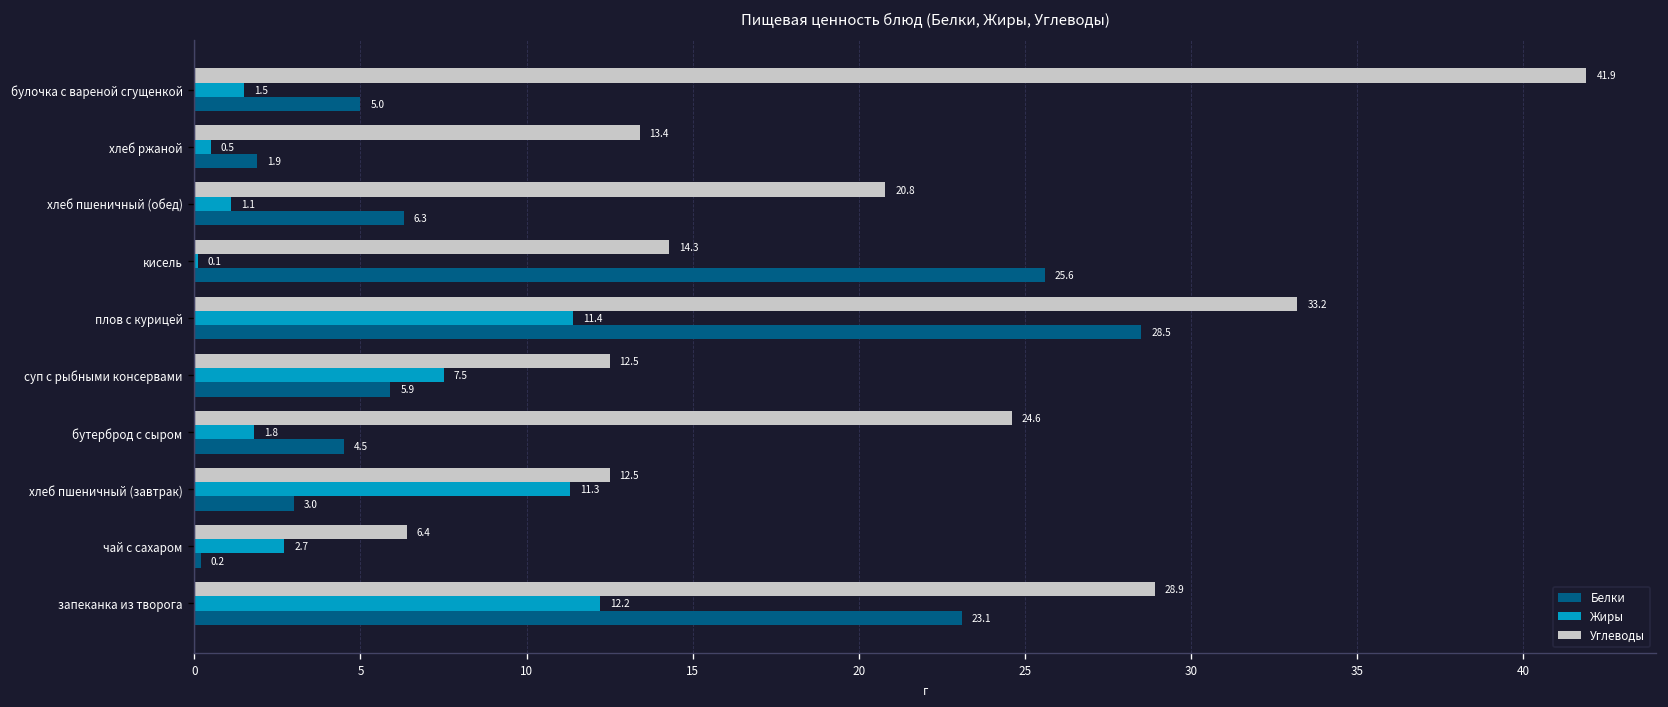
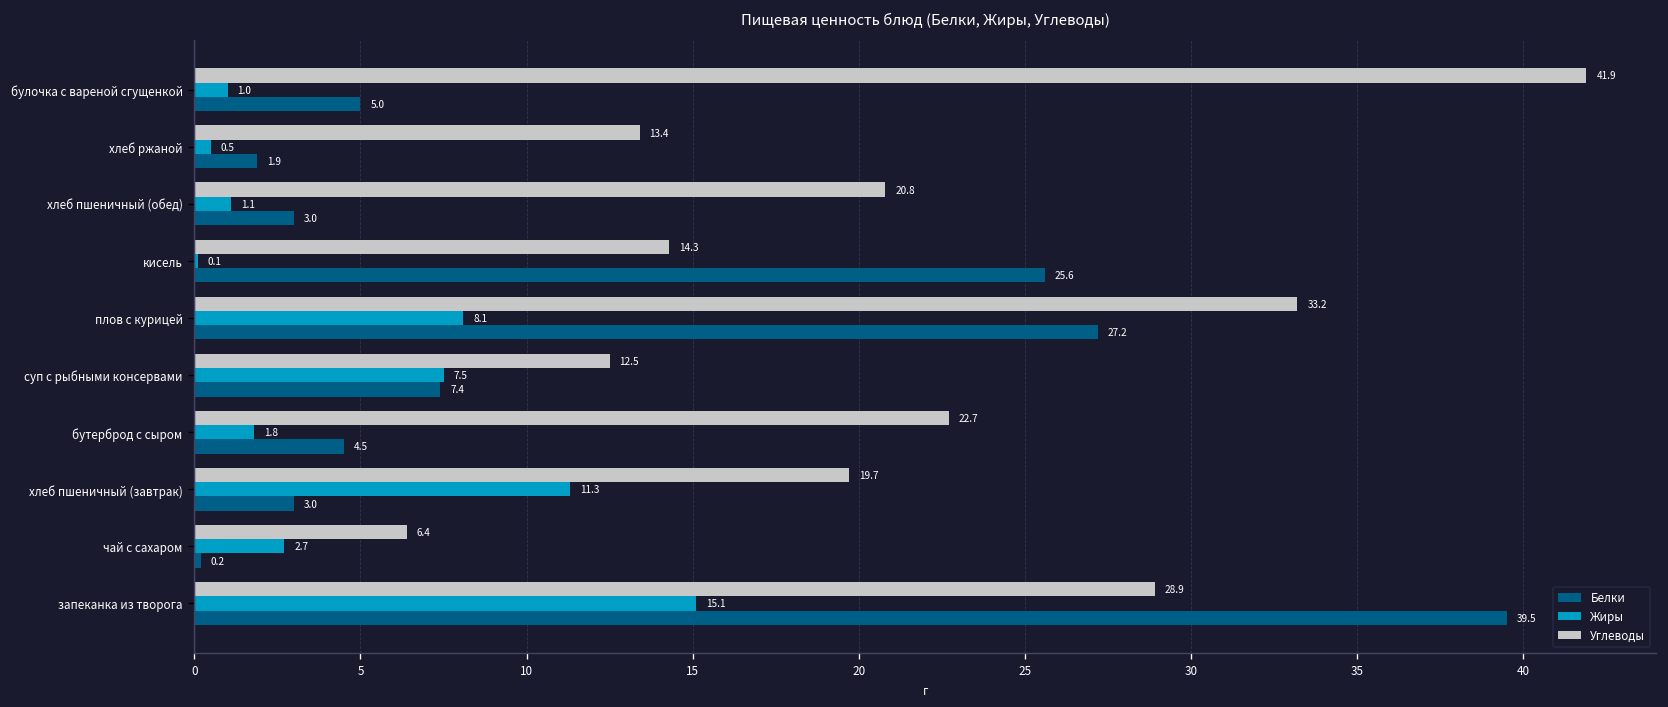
  {
    "Белки": {
      "булочка с вареной сгущенкой": 5.0,
      "хлеб ржаной": 1.9,
-     "хлеб пшеничный (обед)": 6.3,
+     "хлеб пшеничный (обед)": 3.0,
      "кисель": 25.6,
-     "плов с курицей": 28.5,
-     "суп с рыбными консервами": 5.9,
+     "плов с курицей": 27.2,
+     "суп с рыбными консервами": 7.4,
      "бутерброд с сыром": 4.5,
      "хлеб пшеничный (завтрак)": 3.0,
      "чай с сахаром": 0.2,
-     "запеканка из творога": 23.1
+     "запеканка из творога": 39.5
    },
    "Жиры": {
-     "булочка с вареной сгущенкой": 1.5,
+     "булочка с вареной сгущенкой": 1.0,
      "хлеб ржаной": 0.5,
      "хлеб пшеничный (обед)": 1.1,
      "кисель": 0.1,
-     "плов с курицей": 11.4,
+     "плов с курицей": 8.1,
      "суп с рыбными консервами": 7.5,
      "бутерброд с сыром": 1.8,
      "хлеб пшеничный (завтрак)": 11.3,
      "чай с сахаром": 2.7,
-     "запеканка из творога": 12.2
+     "запеканка из творога": 15.1
    },
    "Углеводы": {
      "булочка с вареной сгущенкой": 41.9,
      "хлеб ржаной": 13.4,
      "хлеб пшеничный (обед)": 20.8,
      "кисель": 14.3,
      "плов с курицей": 33.2,
      "суп с рыбными консервами": 12.5,
-     "бутерброд с сыром": 24.6,
-     "хлеб пшеничный (завтрак)": 12.5,
+     "бутерброд с сыром": 22.7,
+     "хлеб пшеничный (завтрак)": 19.7,
      "чай с сахаром": 6.4,
      "запеканка из творога": 28.9
    }
  }
